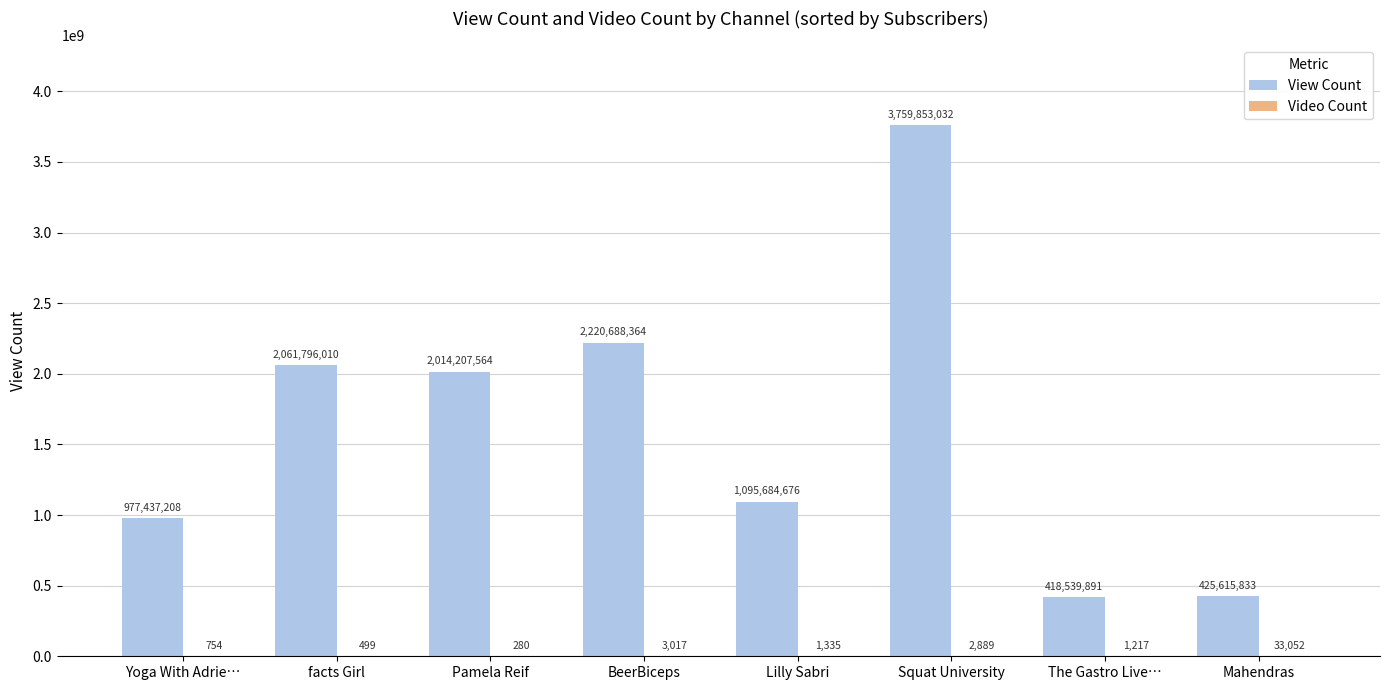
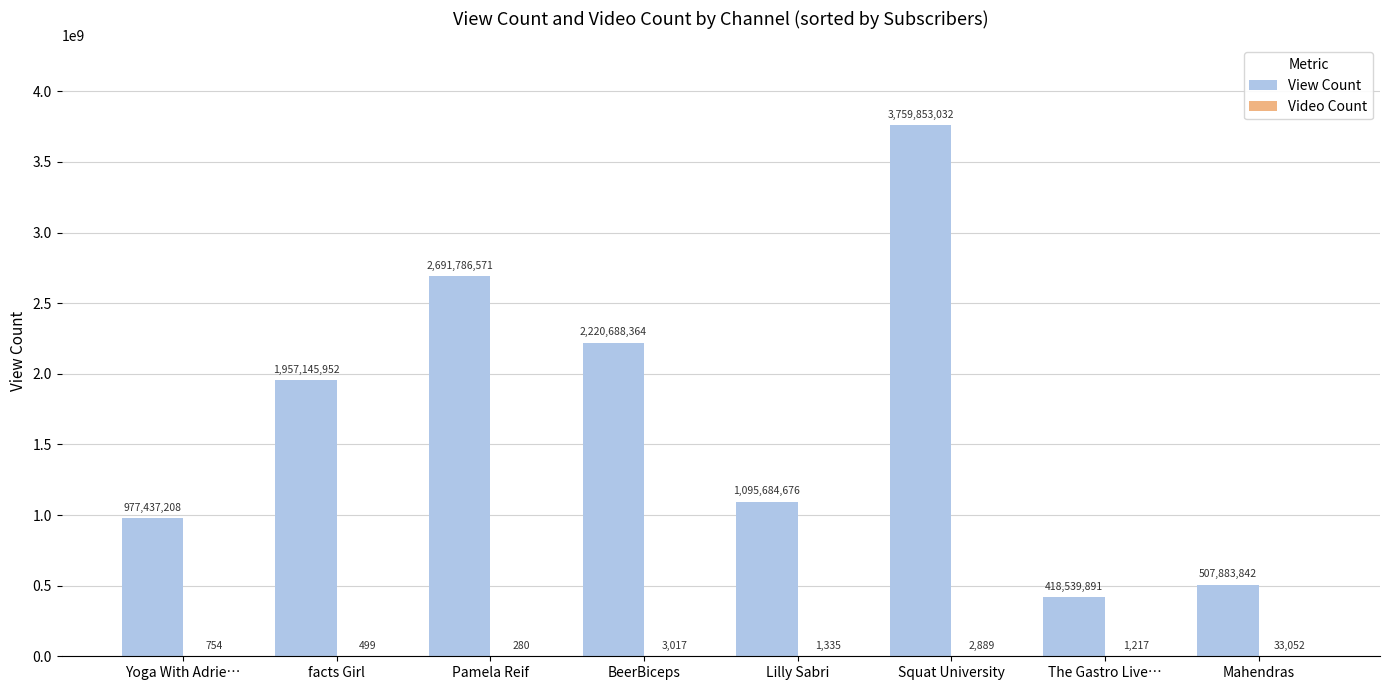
  {
    "View Count": {
      "Yoga With Adrie…": "977,437,208",
-     "facts Girl": "2,061,796,010",
-     "Pamela Reif": "2,014,207,564",
+     "facts Girl": "1,957,145,952",
+     "Pamela Reif": "2,691,786,571",
      "BeerBiceps": "2,220,688,364",
      "Lilly Sabri": "1,095,684,676",
      "Squat University": "3,759,853,032",
      "The Gastro Live…": "418,539,891",
-     "Mahendras": "425,615,833"
+     "Mahendras": "507,883,842"
    },
    "Video Count": {
      "Yoga With Adrie…": "754",
      "facts Girl": "499",
      "Pamela Reif": "280",
      "BeerBiceps": "3,017",
      "Lilly Sabri": "1,335",
      "Squat University": "2,889",
      "The Gastro Live…": "1,217",
      "Mahendras": "33,052"
    }
  }
